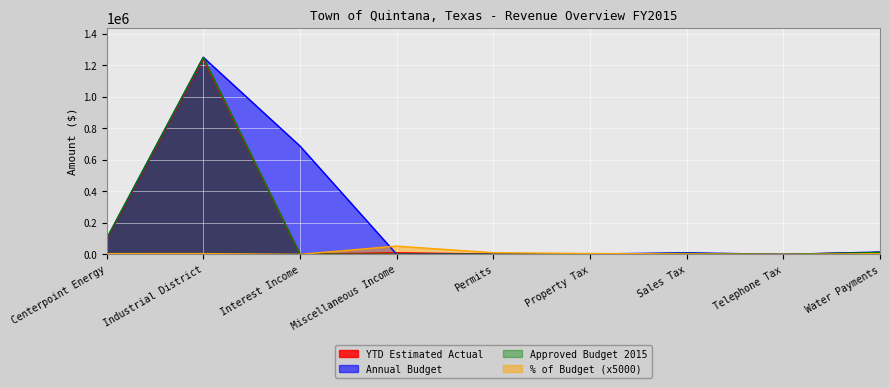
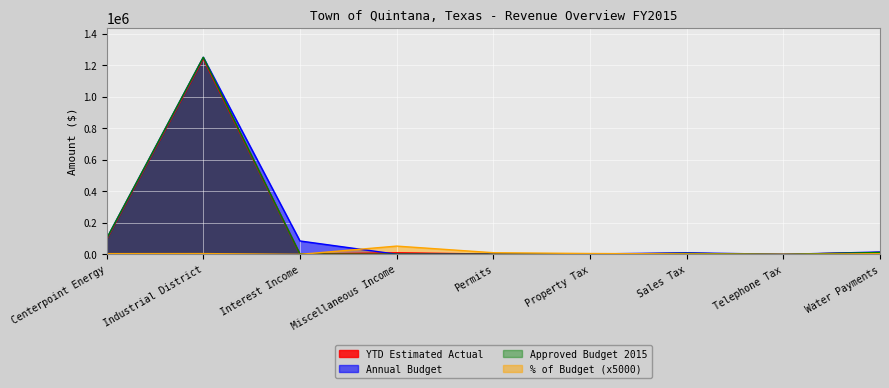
  {
    "Annual Budget": {
-     "Interest Income": 690000
+     "Interest Income": 90000
    },
    "% of Budget (x5000)": {
      "Centerpoint Energy": 0,
      "Industrial District": 0,
      "Miscellaneous Income": 50000
    }
  }
